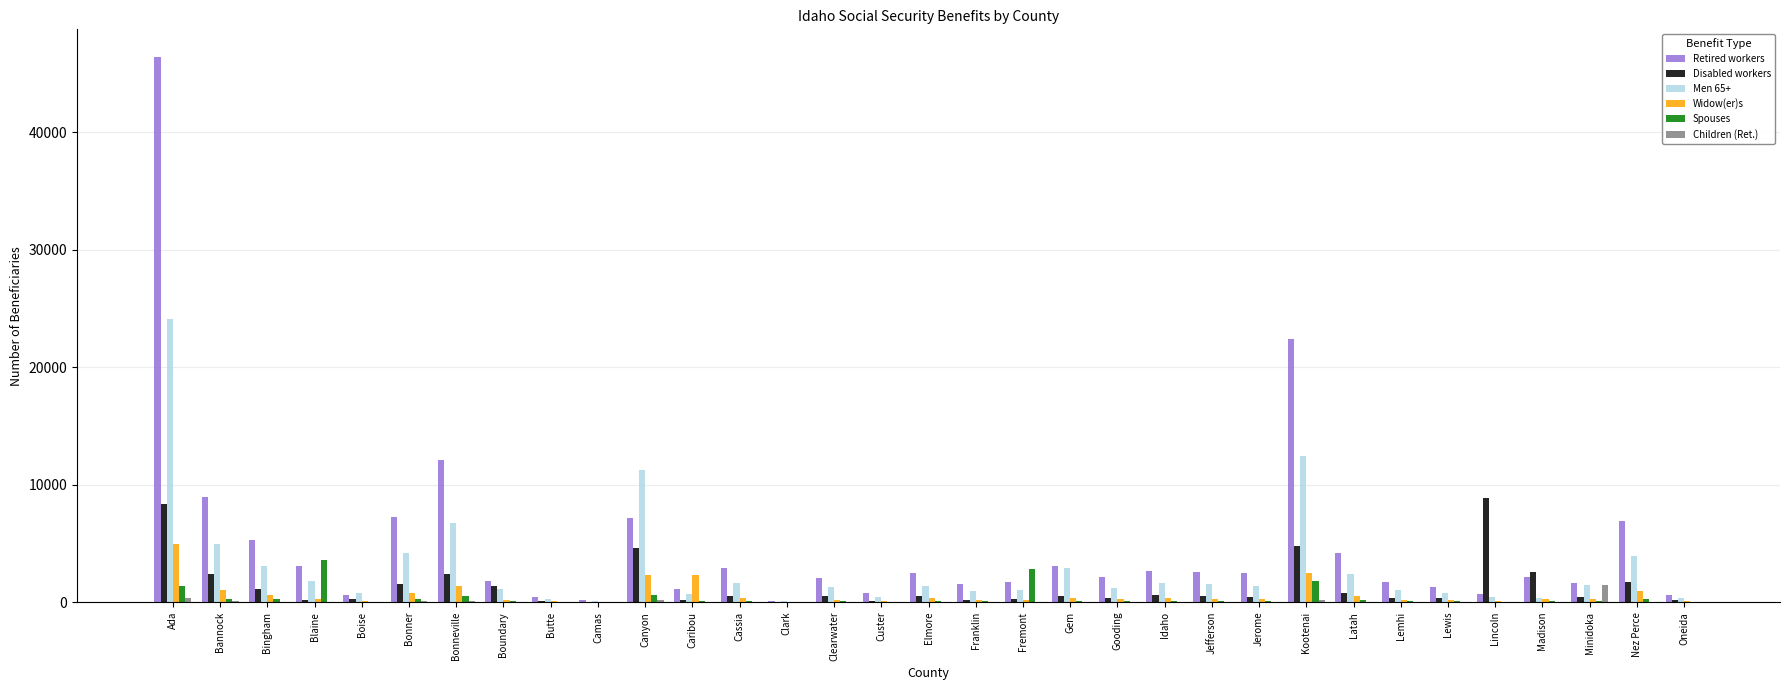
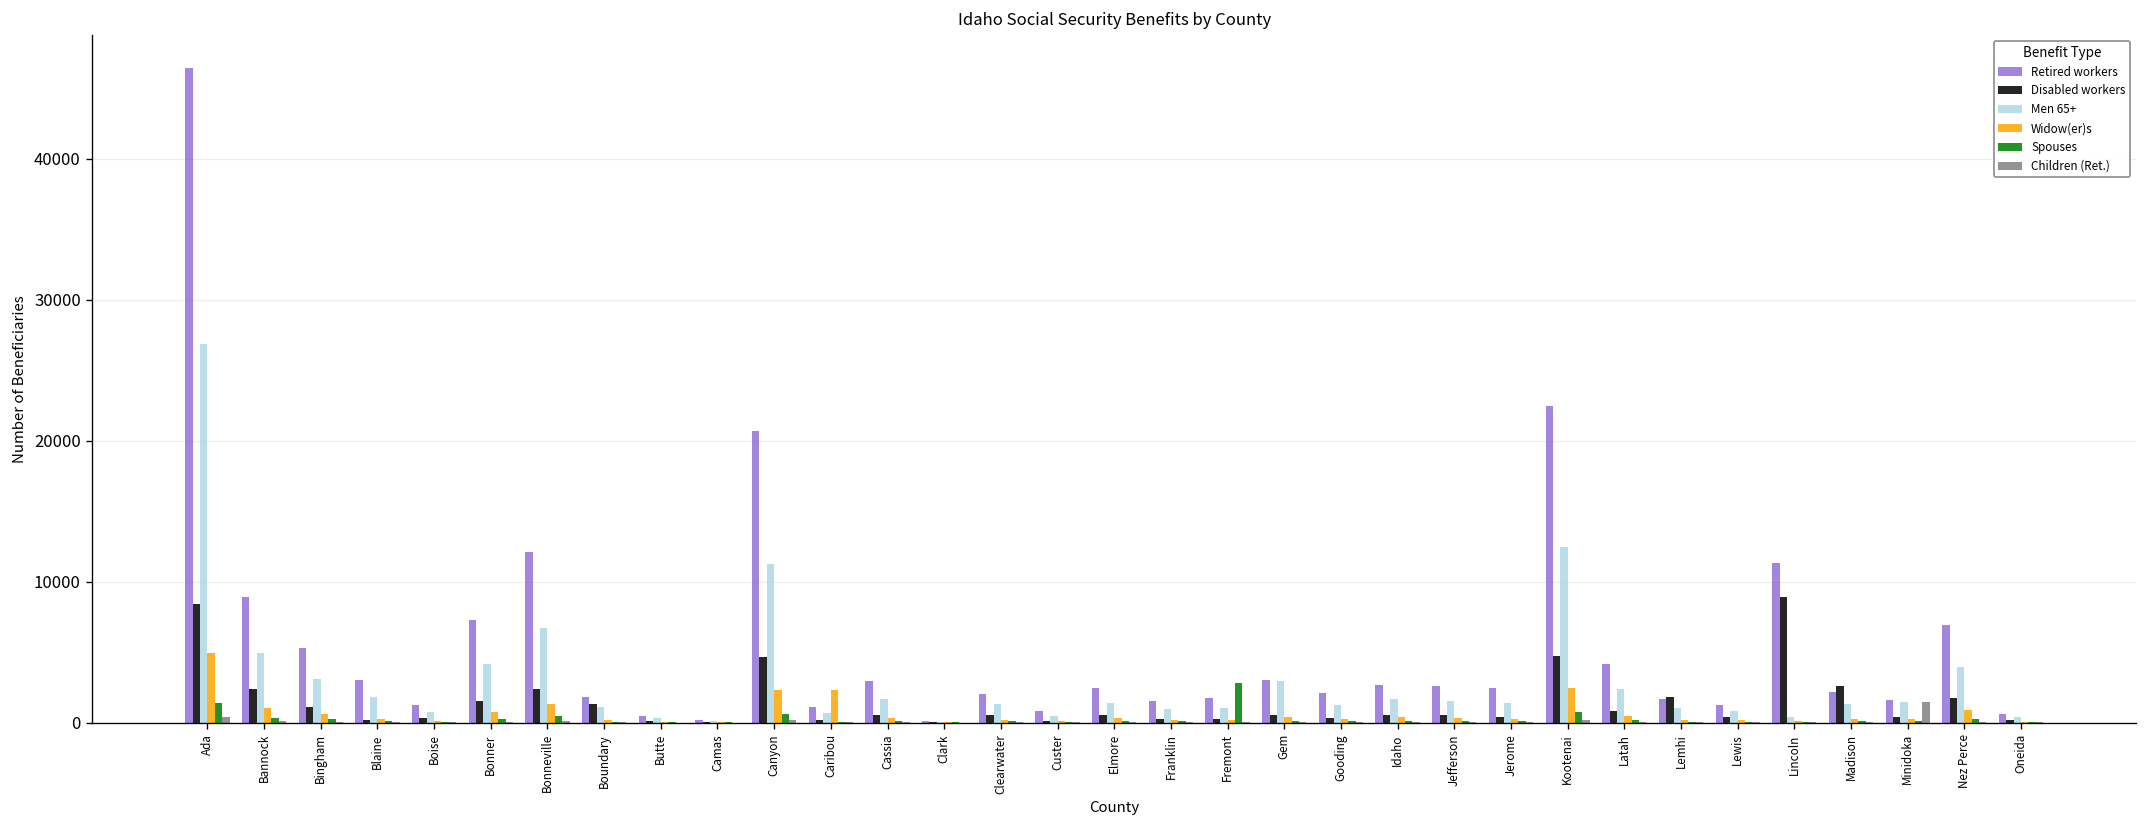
  {
    "Retired workers": {
      "Ada": 46500,
      "Bannock": 8900,
      "Bingham": 5300,
      "Blaine": 3000,
-     "Boise": 600,
+     "Boise": 1300,
      "Bonner": 7300,
      "Bonneville": 12100,
      "Boundary": 1800,
      "Butte": 500,
-     "Canyon": 7200,
+     "Canyon": 20700,
      "Caribou": 1100,
      "Cassia": 2900,
      "Clearwater": 2000,
      "Custer": 800,
      "Elmore": 2500,
      "Franklin": 1600,
      "Fremont": 1700,
      "Gem": 3000,
      "Gooding": 2100,
      "Idaho": 2700,
      "Jefferson": 2600,
      "Jerome": 2500,
      "Kootenai": 22400,
      "Latah": 4200,
      "Lemhi": 1700,
      "Lewis": 1300,
-     "Lincoln": 700,
+     "Lincoln": 11300,
      "Madison": 2100,
      "Minidoka": 1600,
      "Nez Perce": 6900,
      "Oneida": 600
    },
    "Disabled workers": {
      "Ada": 8400,
      "Bannock": 2400,
      "Bingham": 1100,
      "Boise": 300,
      "Bonner": 1500,
      "Bonneville": 2400,
      "Boundary": 1300,
      "Canyon": 4600,
      "Cassia": 500,
      "Clearwater": 500,
      "Elmore": 500,
      "Franklin": 200,
      "Fremont": 300,
      "Gem": 600,
      "Gooding": 300,
      "Idaho": 600,
      "Jefferson": 500,
      "Jerome": 400,
      "Kootenai": 4800,
      "Latah": 800,
-     "Lemhi": 300,
+     "Lemhi": 1800,
      "Lewis": 400,
      "Lincoln": 8900,
      "Madison": 2600,
      "Minidoka": 400,
      "Nez Perce": 1700
    },
    "Men 65+": {
-     "Ada": 24100,
+     "Ada": 26900,
      "Bannock": 4900,
      "Bingham": 3100,
      "Blaine": 1800,
      "Boise": 700,
      "Bonner": 4200,
      "Bonneville": 6700,
      "Boundary": 1100,
      "Butte": 300,
      "Canyon": 11200,
      "Caribou": 700,
      "Cassia": 1600,
      "Clearwater": 1300,
      "Custer": 500,
      "Elmore": 1400,
      "Franklin": 900,
      "Fremont": 1000,
      "Gem": 2900,
      "Gooding": 1200,
      "Idaho": 1700,
      "Jefferson": 1500,
      "Jerome": 1400,
      "Kootenai": 12400,
      "Latah": 2400,
      "Lemhi": 1000,
      "Lewis": 800,
      "Lincoln": 400,
-     "Madison": 400,
+     "Madison": 1300,
      "Minidoka": 1400,
      "Nez Perce": 3900,
      "Oneida": 400
    },
    "Widow(er)s": {
      "Ada": 4900,
      "Bannock": 1000,
      "Bingham": 600,
      "Blaine": 200,
      "Bonner": 800,
      "Bonneville": 1300,
      "Canyon": 2300,
      "Caribou": 2300,
      "Cassia": 300,
      "Elmore": 300,
      "Gem": 400,
      "Gooding": 200,
      "Idaho": 400,
      "Jefferson": 300,
      "Jerome": 300,
      "Kootenai": 2500,
      "Latah": 500,
      "Madison": 200,
      "Minidoka": 300,
      "Nez Perce": 900
    },
    "Spouses": {
      "Ada": 1400,
      "Bannock": 300,
      "Bingham": 200,
-     "Blaine": 3600,
+     "Blaine": 100,
      "Bonner": 300,
      "Bonneville": 500,
      "Canyon": 600,
      "Fremont": 2800,
-     "Kootenai": 1800,
+     "Kootenai": 800,
      "Nez Perce": 300
    },
    "Children (Ret.)": {
      "Ada": 400,
      "Butte": 0,
      "Camas": 0,
      "Clark": 0,
      "Minidoka": 1500
    }
  }
